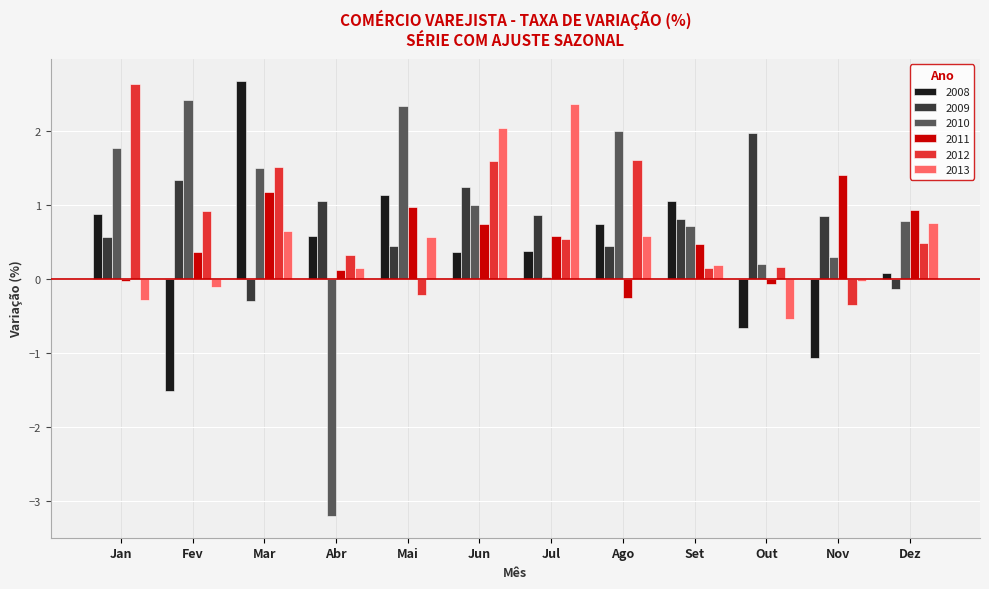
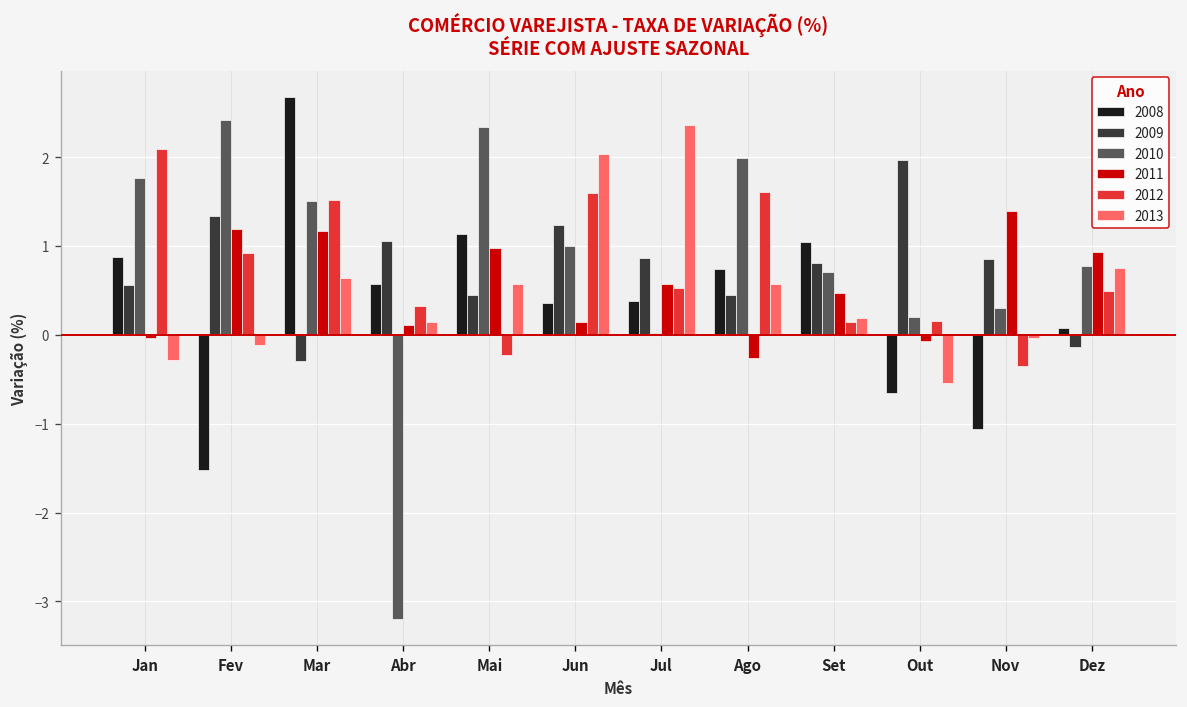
  {
    "2011": {
      "Jan": 0.0,
-     "Fev": 0.4,
+     "Fev": 1.2,
      "Mar": 1.2,
      "Abr": 0.1,
      "Mai": 1.0,
-     "Jun": 0.7,
+     "Jun": 0.1,
      "Jul": 0.6,
      "Ago": -0.3,
      "Set": 0.5,
      "Out": -0.1,
      "Nov": 1.4,
      "Dez": 0.9
    },
    "2012": {
-     "Jan": 2.6,
+     "Jan": 2.1,
      "Fev": 0.9,
      "Mar": 1.5,
      "Abr": 0.3,
      "Mai": -0.2,
      "Jun": 1.6,
      "Jul": 0.5,
      "Ago": 1.6,
      "Set": 0.1,
      "Out": 0.2,
      "Nov": -0.3,
      "Dez": 0.5
    },
    "2013": {
      "Jan": -0.3,
      "Fev": -0.1,
      "Mar": 0.6,
      "Abr": 0.1,
      "Mai": 0.6,
      "Jun": 2.0,
      "Jul": 2.4,
      "Ago": 0.6,
      "Set": 0.2,
      "Out": -0.5,
      "Dez": 0.7
    }
  }
